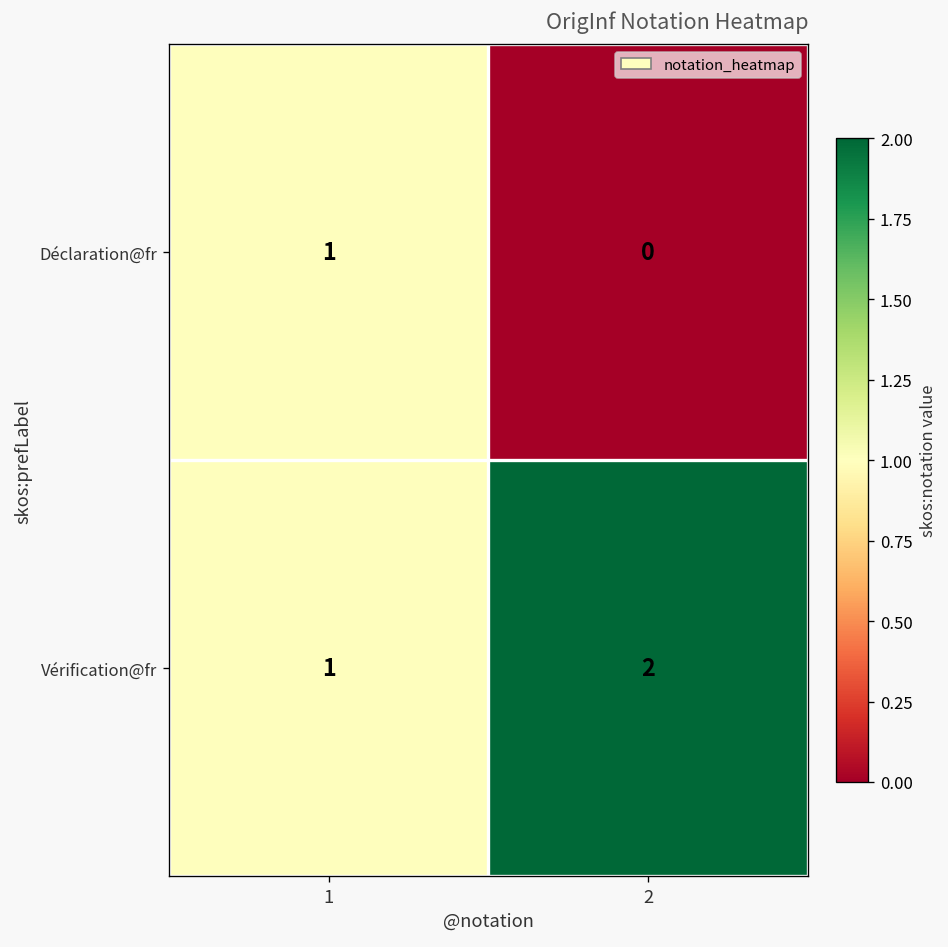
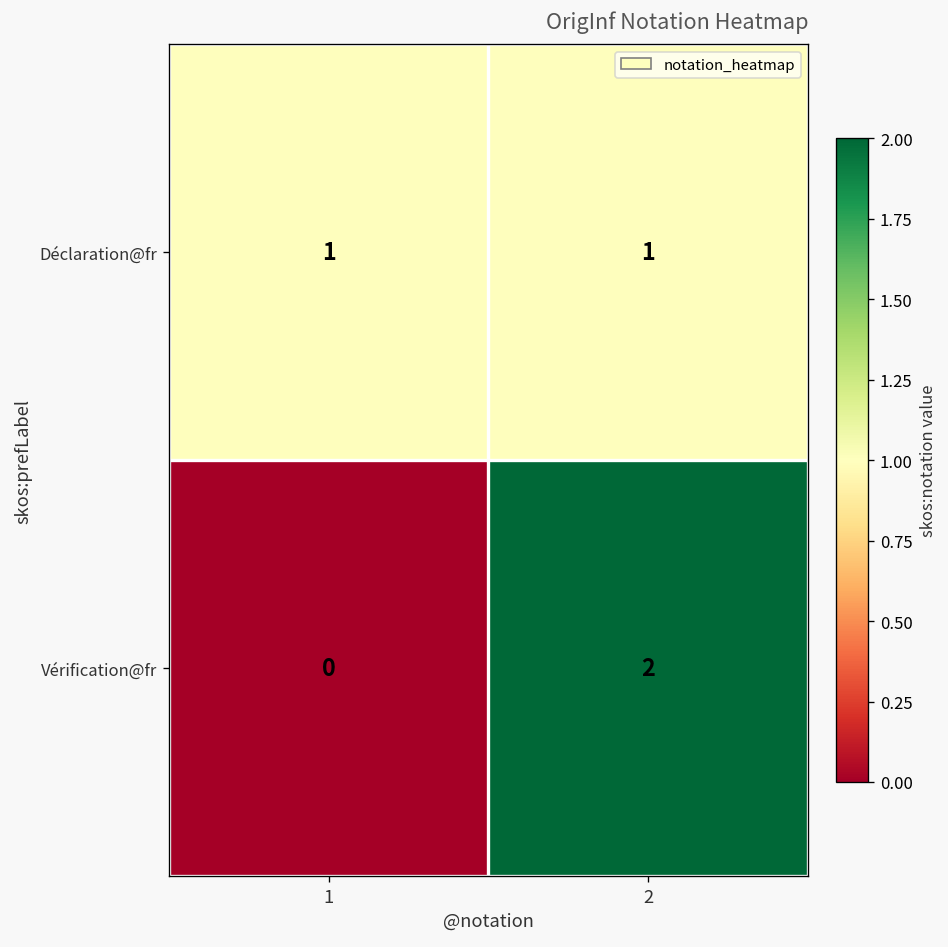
  {
    "Déclaration@fr": {
      "1": 1,
-     "2": 0
+     "2": 1
    },
    "Vérification@fr": {
-     "1": 1,
+     "1": 0,
      "2": 2
    }
  }
